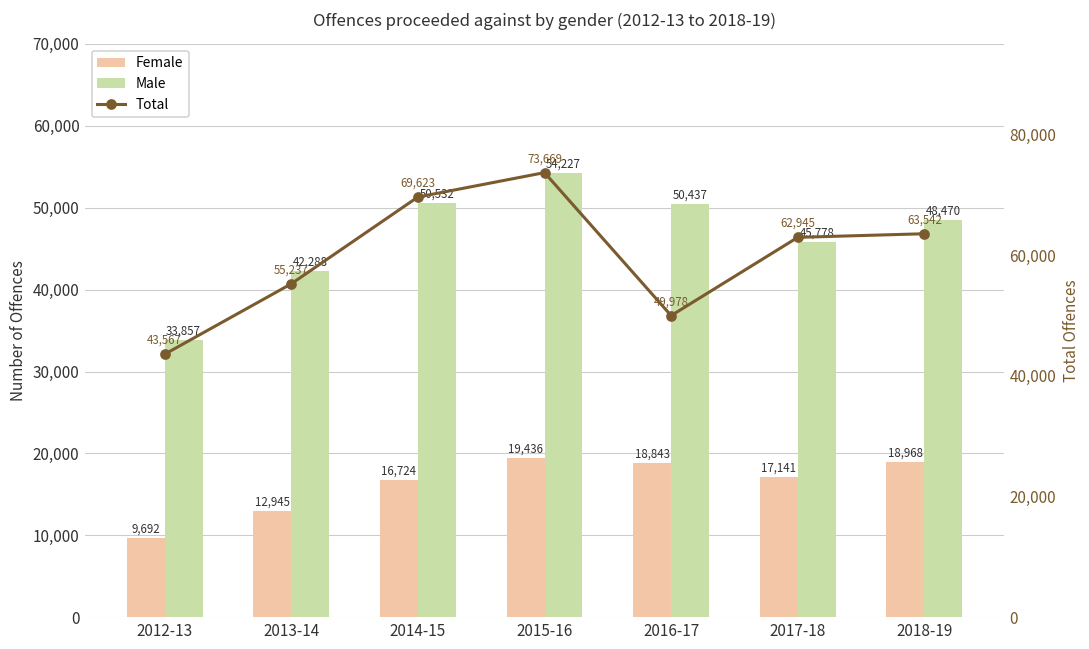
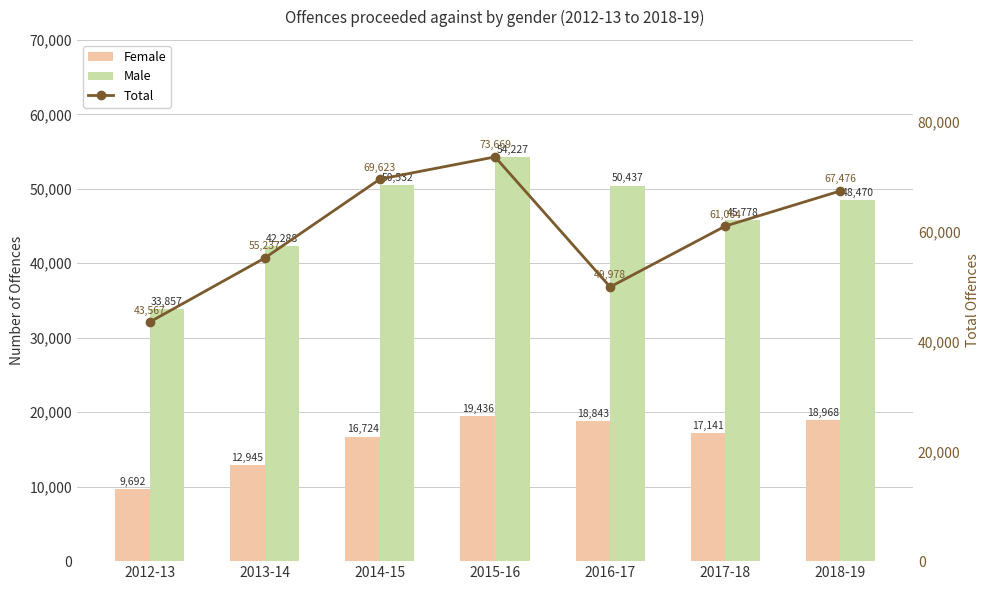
  {
    "Total": {
      "2012-13": "43,567",
      "2013-14": "55,237",
      "2014-15": "69,623",
      "2016-17": "49,978",
-     "2017-18": "62,945",
-     "2018-19": "63,542"
+     "2017-18": "61,064",
+     "2018-19": "67,476"
    }
  }
